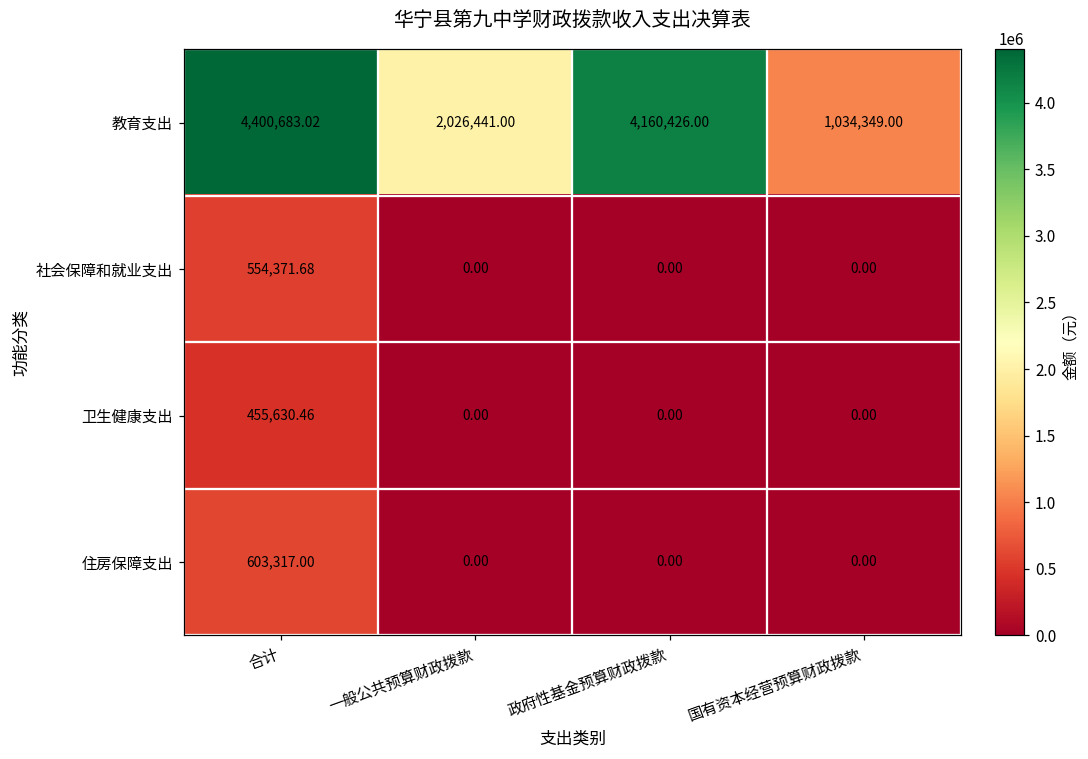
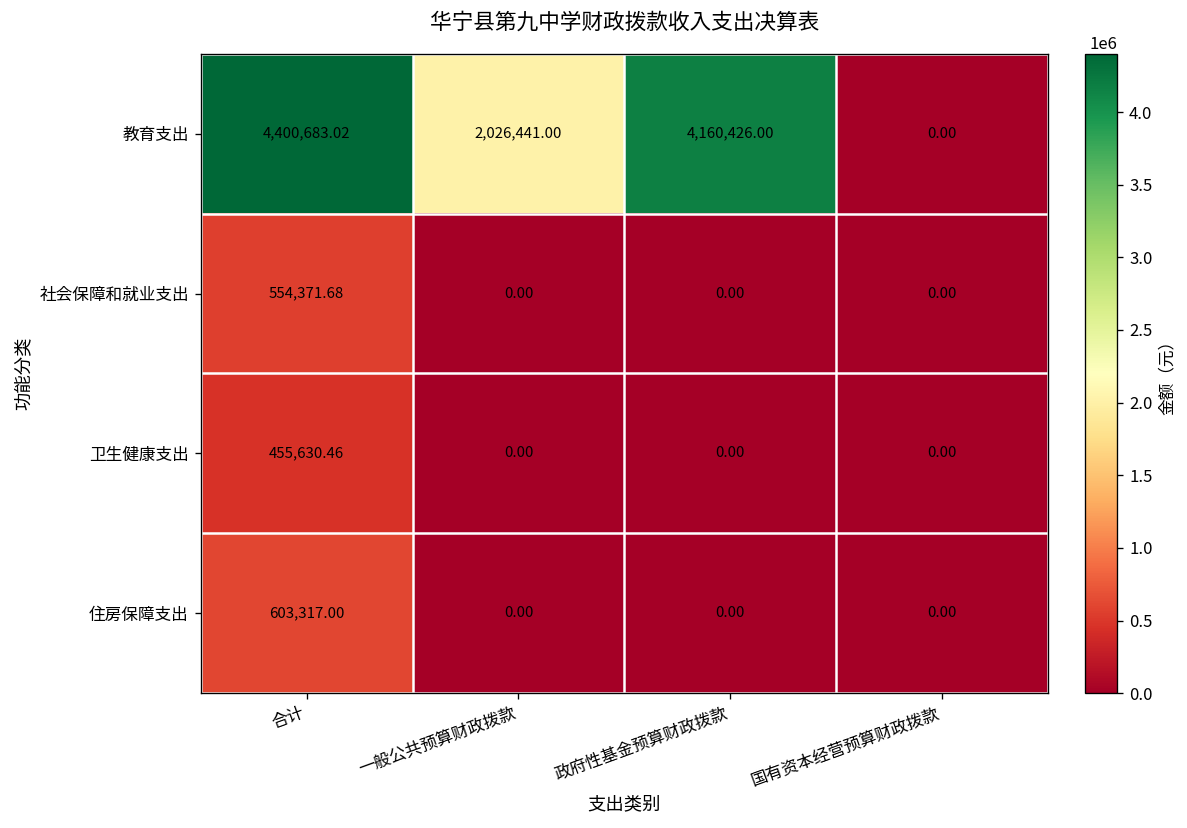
  {
    "教育支出": {
      "合计": "4,400,683.02",
      "一般公共预算财政拨款": "2,026,441.00",
      "政府性基金预算财政拨款": "4,160,426.00",
-     "国有资本经营预算财政拨款": "1,034,349.00"
+     "国有资本经营预算财政拨款": "0.00"
    },
    "社会保障和就业支出": {
      "合计": "554,371.68",
      "一般公共预算财政拨款": "0.00",
      "政府性基金预算财政拨款": "0.00",
      "国有资本经营预算财政拨款": "0.00"
    },
    "卫生健康支出": {
      "合计": "455,630.46",
      "一般公共预算财政拨款": "0.00",
      "政府性基金预算财政拨款": "0.00",
      "国有资本经营预算财政拨款": "0.00"
    },
    "住房保障支出": {
      "合计": "603,317.00",
      "一般公共预算财政拨款": "0.00",
      "政府性基金预算财政拨款": "0.00",
      "国有资本经营预算财政拨款": "0.00"
    }
  }
